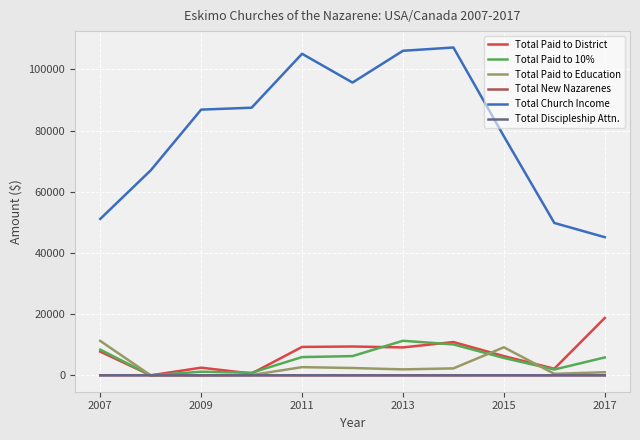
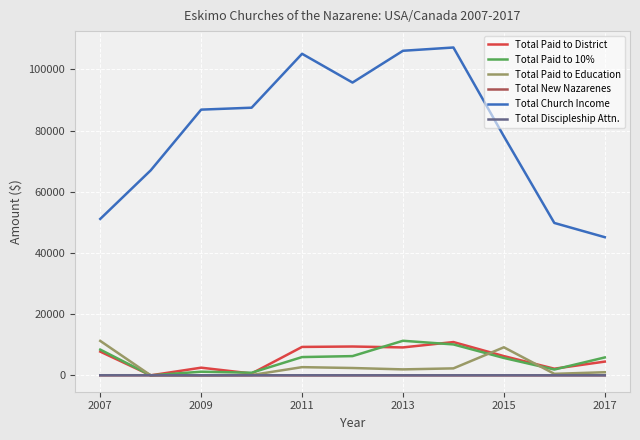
  {
    "Total Paid to District": {
      "2009": 3000,
      "2011": 9000,
      "2013": 9000,
-     "2017": 19000
+     "2017": 4000
    },
    "Total Paid to 10%": {
      "2009": 1000,
      "2011": 6000,
      "2013": 11000,
      "2017": 6000
    },
    "Total Paid to Education": {
      "2007": 11000,
      "2011": 3000,
      "2013": 2000,
      "2015": 9000,
      "2017": 1000
    },
    "Total Discipleship Attn.": {
      "2007": 0,
      "2011": 0,
      "2013": 0,
      "2015": 0,
      "2017": 0
    },
    "Total Church Income": {
      "2007": 51000,
      "2009": 87000,
      "2011": 105000,
      "2013": 106000,
      "2015": 78000,
      "2017": 45000
    }
  }
